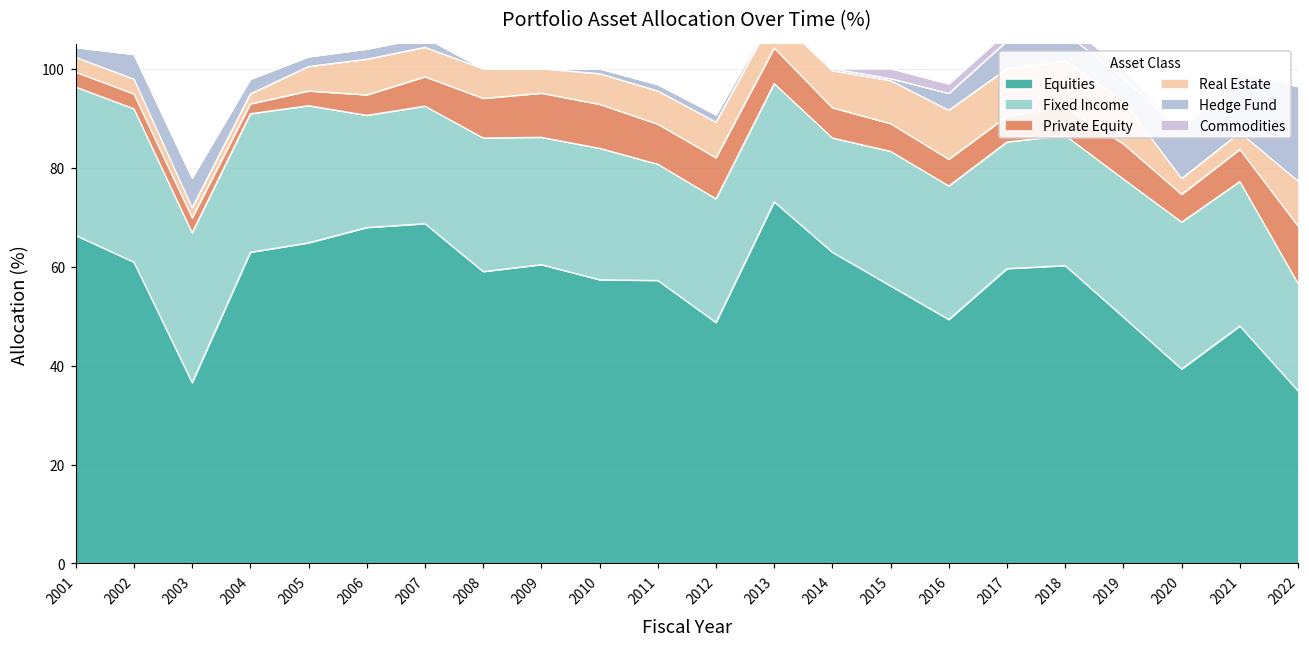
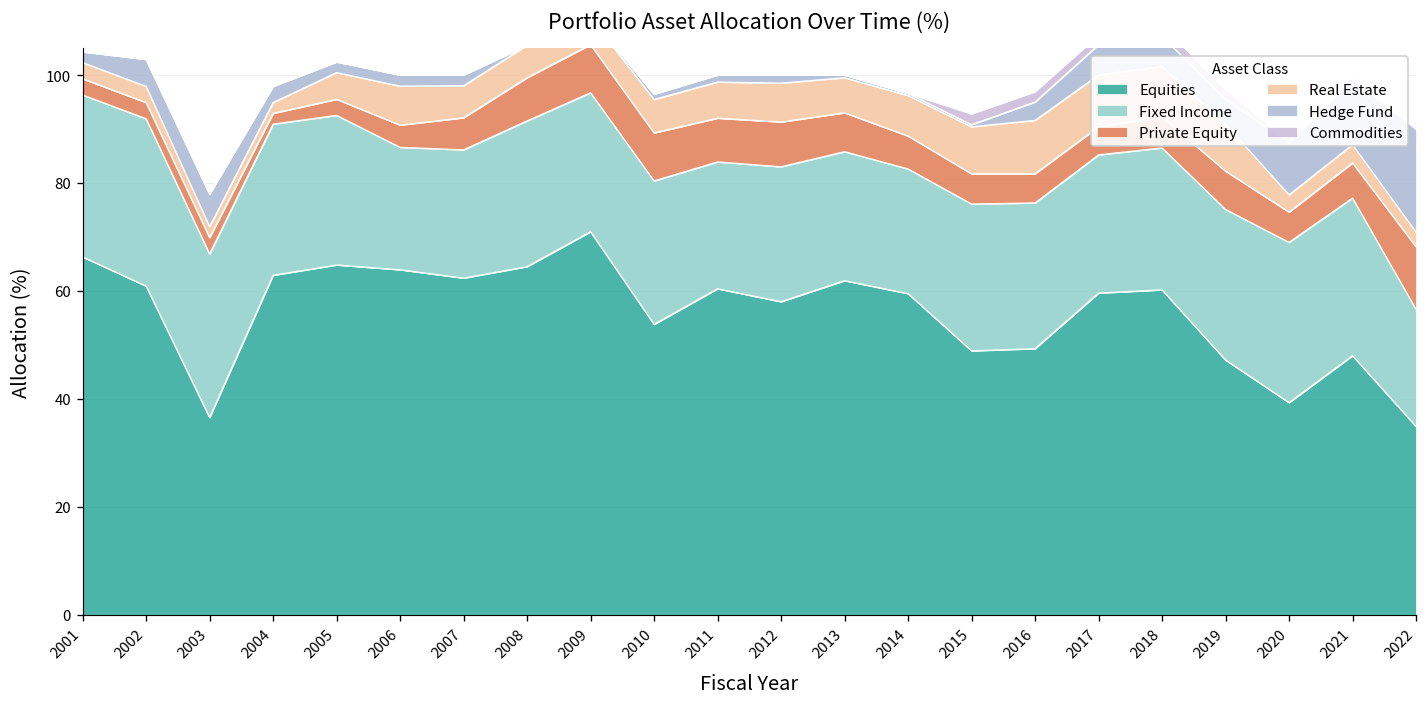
  {
    "Equities": {
      "2001": 66,
      "2002": 61,
      "2003": 37,
      "2004": 63,
      "2005": 65,
-     "2006": 68,
-     "2007": 69,
-     "2008": 59,
-     "2009": 60,
-     "2010": 57,
-     "2011": 57,
-     "2012": 49,
-     "2013": 73,
-     "2014": 63,
-     "2015": 56,
+     "2006": 64,
+     "2007": 62,
+     "2008": 65,
+     "2009": 71,
+     "2010": 54,
+     "2011": 60,
+     "2012": 58,
+     "2013": 62,
+     "2014": 60,
+     "2015": 49,
      "2016": 49,
      "2017": 60,
      "2018": 60,
-     "2019": 50,
+     "2019": 47,
      "2020": 39,
      "2021": 48,
      "2022": 35
    },
    "Private Equity": {
      "2001": 3,
      "2002": 3,
      "2003": 3,
      "2004": 2,
      "2005": 3,
      "2006": 4,
      "2007": 6,
      "2008": 8,
      "2010": 9,
      "2011": 8,
      "2012": 8,
      "2013": 7,
      "2014": 6,
      "2015": 6,
      "2016": 5,
      "2019": 7,
      "2020": 6,
      "2021": 7,
      "2022": 12
    },
    "Real Estate": {
      "2001": 3,
      "2002": 3,
      "2003": 2,
      "2004": 2,
      "2005": 5,
      "2006": 7,
      "2007": 6,
      "2010": 6,
      "2011": 7,
      "2012": 7,
      "2016": 10,
      "2020": 3,
-     "2022": 9
+     "2022": 3
    }
  }
